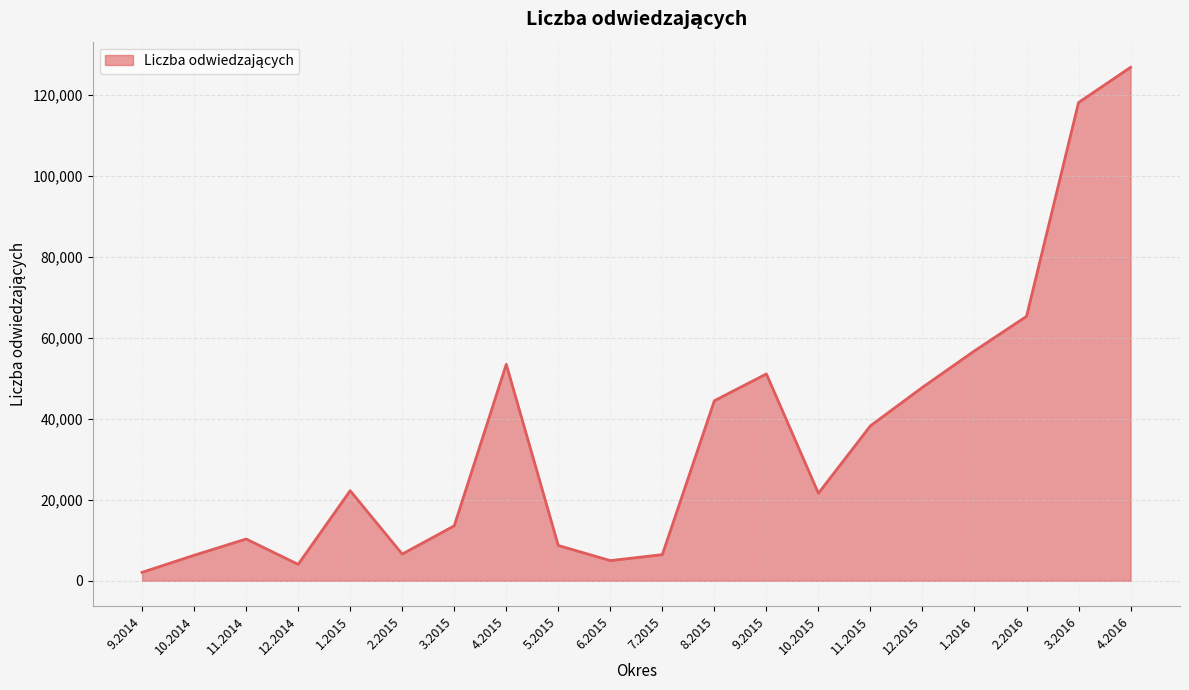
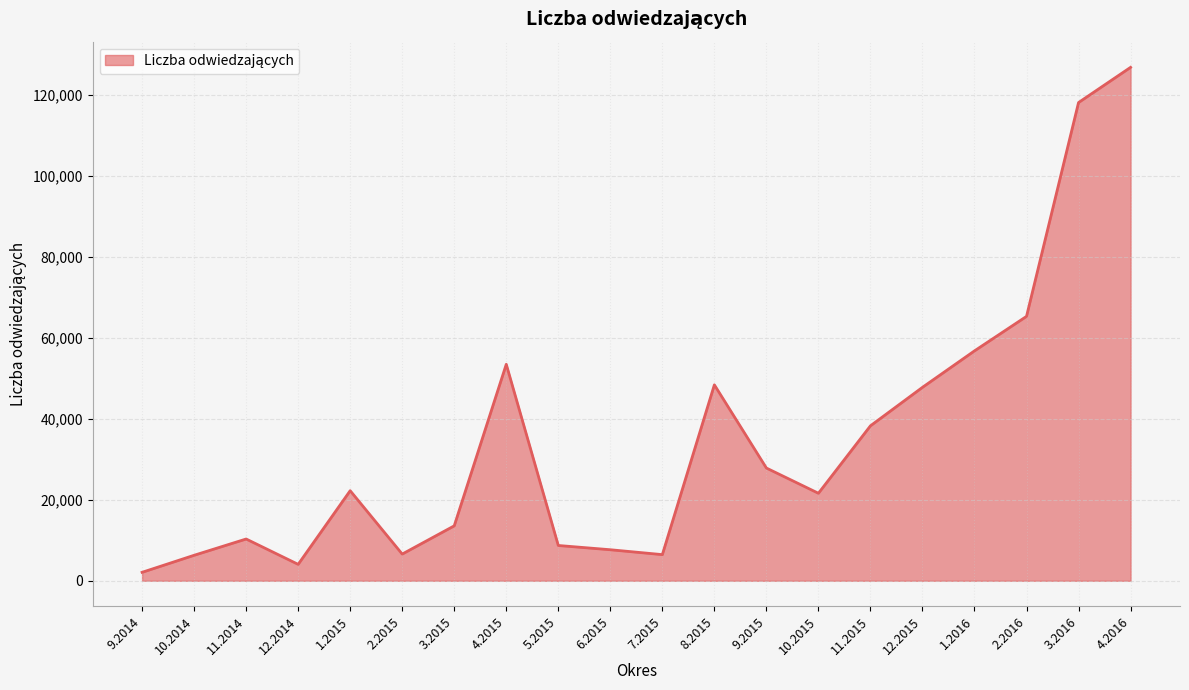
  {
    "9.2014": "2,000",
    "10.2014": "6,000",
    "11.2014": "10,000",
    "12.2014": "4,000",
    "1.2015": "22,000",
    "2.2015": "7,000",
    "3.2015": "14,000",
    "4.2015": "54,000",
    "5.2015": "9,000",
-   "6.2015": "5,000",
+   "6.2015": "8,000",
    "7.2015": "6,000",
-   "8.2015": "45,000",
-   "9.2015": "51,000",
+   "8.2015": "48,000",
+   "9.2015": "28,000",
    "10.2015": "22,000",
    "11.2015": "38,000",
    "12.2015": "48,000",
    "1.2016": "57,000",
    "2.2016": "65,000",
    "3.2016": "118,000",
    "4.2016": "127,000"
  }
